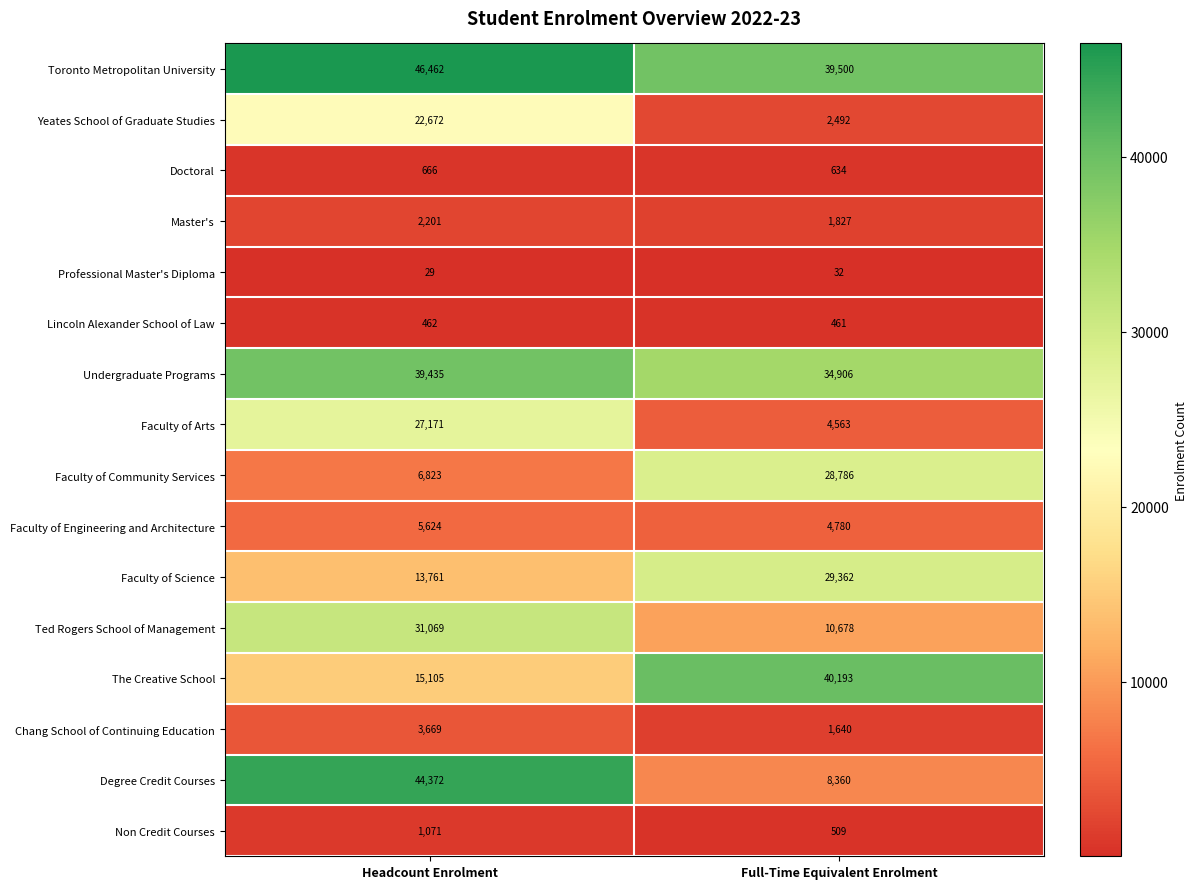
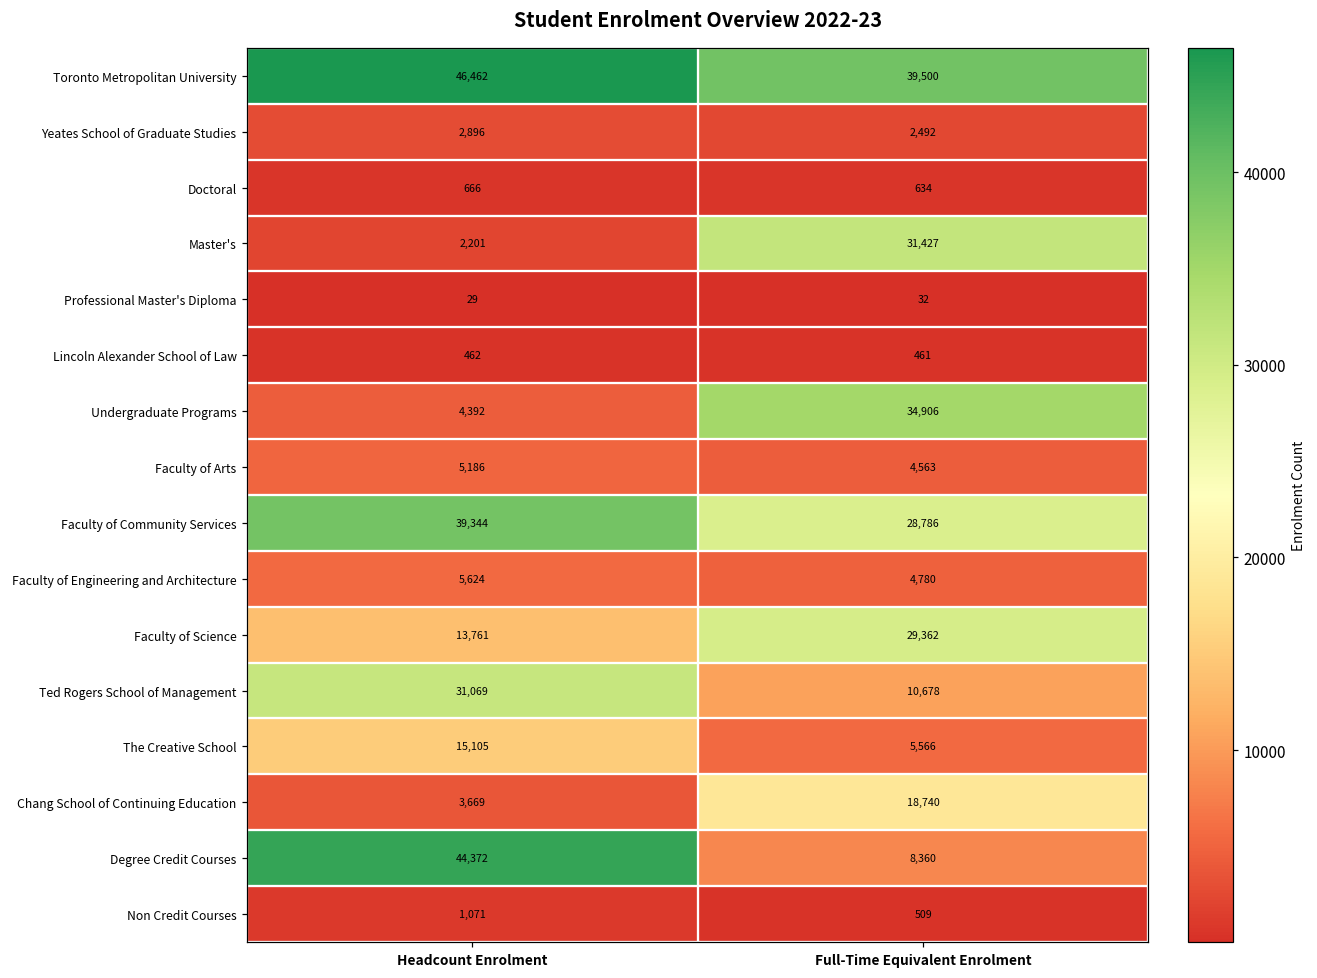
  {
    "Toronto Metropolitan University": {
      "Headcount Enrolment": "46,462",
      "Full-Time Equivalent Enrolment": "39,500"
    },
    "Yeates School of Graduate Studies": {
-     "Headcount Enrolment": "22,672",
+     "Headcount Enrolment": "2,896",
      "Full-Time Equivalent Enrolment": "2,492"
    },
    "Doctoral": {
      "Headcount Enrolment": "666",
      "Full-Time Equivalent Enrolment": "634"
    },
    "Master's": {
      "Headcount Enrolment": "2,201",
-     "Full-Time Equivalent Enrolment": "1,827"
+     "Full-Time Equivalent Enrolment": "31,427"
    },
    "Professional Master's Diploma": {
      "Headcount Enrolment": "29",
      "Full-Time Equivalent Enrolment": "32"
    },
    "Lincoln Alexander School of Law": {
      "Headcount Enrolment": "462",
      "Full-Time Equivalent Enrolment": "461"
    },
    "Undergraduate Programs": {
-     "Headcount Enrolment": "39,435",
+     "Headcount Enrolment": "4,392",
      "Full-Time Equivalent Enrolment": "34,906"
    },
    "Faculty of Arts": {
-     "Headcount Enrolment": "27,171",
+     "Headcount Enrolment": "5,186",
      "Full-Time Equivalent Enrolment": "4,563"
    },
    "Faculty of Community Services": {
-     "Headcount Enrolment": "6,823",
+     "Headcount Enrolment": "39,344",
      "Full-Time Equivalent Enrolment": "28,786"
    },
    "Faculty of Engineering and Architecture": {
      "Headcount Enrolment": "5,624",
      "Full-Time Equivalent Enrolment": "4,780"
    },
    "Faculty of Science": {
      "Headcount Enrolment": "13,761",
      "Full-Time Equivalent Enrolment": "29,362"
    },
    "Ted Rogers School of Management": {
      "Headcount Enrolment": "31,069",
      "Full-Time Equivalent Enrolment": "10,678"
    },
    "The Creative School": {
      "Headcount Enrolment": "15,105",
-     "Full-Time Equivalent Enrolment": "40,193"
+     "Full-Time Equivalent Enrolment": "5,566"
    },
    "Chang School of Continuing Education": {
      "Headcount Enrolment": "3,669",
-     "Full-Time Equivalent Enrolment": "1,640"
+     "Full-Time Equivalent Enrolment": "18,740"
    },
    "Degree Credit Courses": {
      "Headcount Enrolment": "44,372",
      "Full-Time Equivalent Enrolment": "8,360"
    },
    "Non Credit Courses": {
      "Headcount Enrolment": "1,071",
      "Full-Time Equivalent Enrolment": "509"
    }
  }
